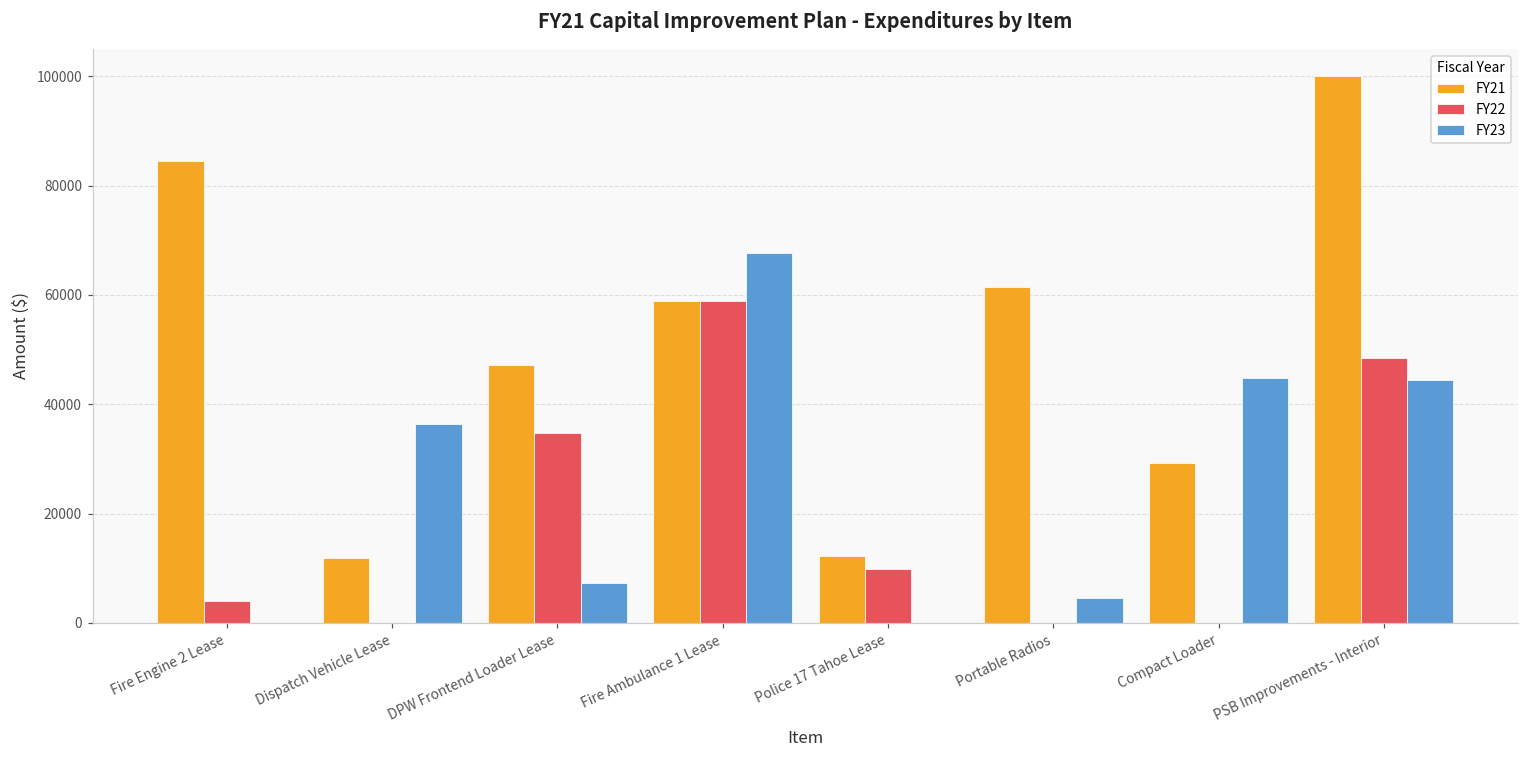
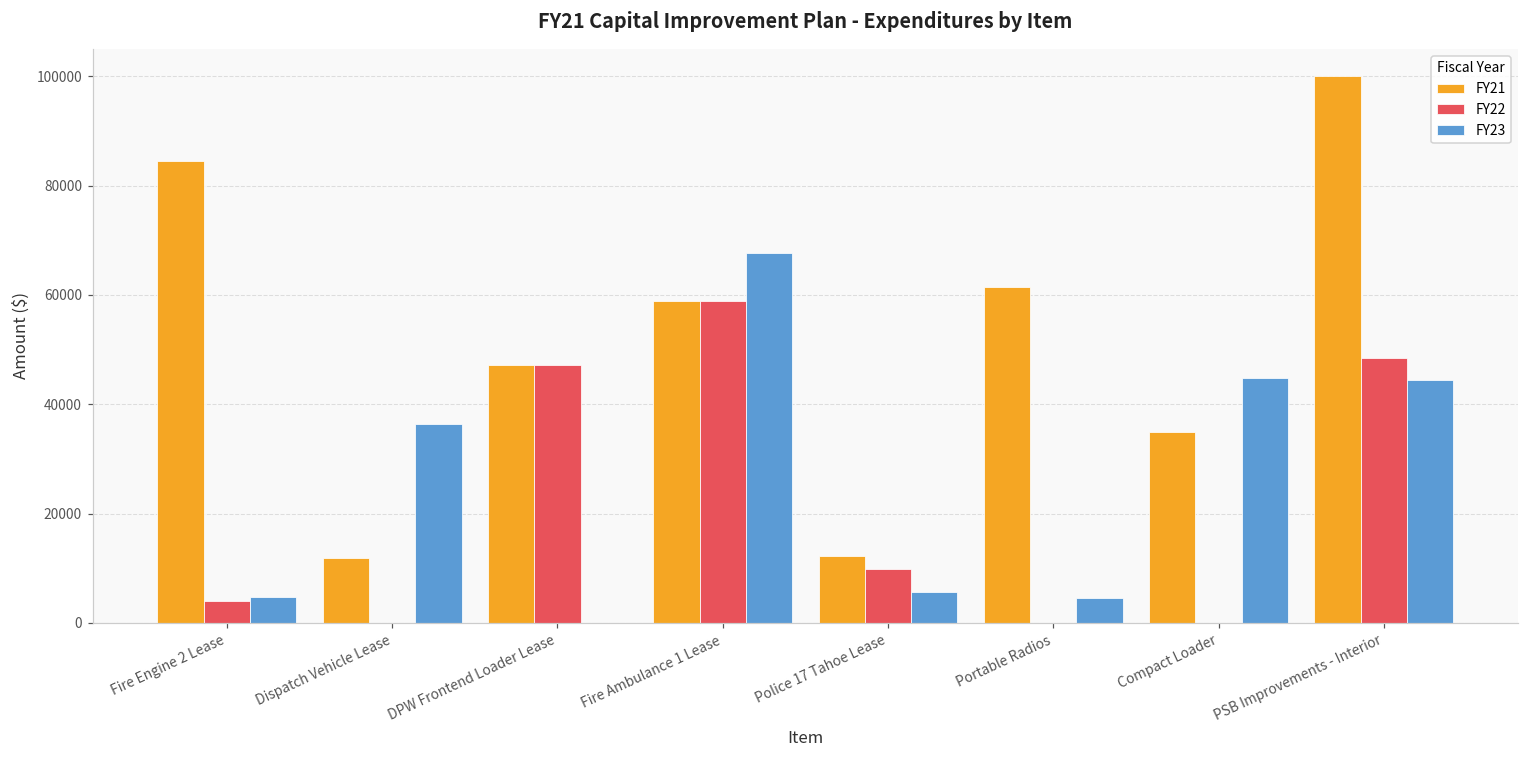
  {
    "FY21": {
      "Fire Engine 2 Lease": 84000,
      "Dispatch Vehicle Lease": 12000,
      "DPW Frontend Loader Lease": 47000,
      "Fire Ambulance 1 Lease": 59000,
      "Police 17 Tahoe Lease": 12000,
      "Portable Radios": 61000,
-     "Compact Loader": 29000,
+     "Compact Loader": 35000,
      "PSB Improvements - Interior": 100000
    },
    "FY22": {
      "Fire Engine 2 Lease": 4000,
      "Dispatch Vehicle Lease": 0,
-     "DPW Frontend Loader Lease": 35000,
+     "DPW Frontend Loader Lease": 47000,
      "Fire Ambulance 1 Lease": 59000,
      "Police 17 Tahoe Lease": 10000,
      "Portable Radios": 0,
      "Compact Loader": 0,
      "PSB Improvements - Interior": 48000
    },
    "FY23": {
-     "Fire Engine 2 Lease": 0,
+     "Fire Engine 2 Lease": 5000,
      "Dispatch Vehicle Lease": 36000,
-     "DPW Frontend Loader Lease": 7000,
+     "DPW Frontend Loader Lease": 0,
      "Fire Ambulance 1 Lease": 68000,
-     "Police 17 Tahoe Lease": 0,
+     "Police 17 Tahoe Lease": 6000,
      "Portable Radios": 5000,
      "Compact Loader": 45000,
      "PSB Improvements - Interior": 44000
    }
  }
